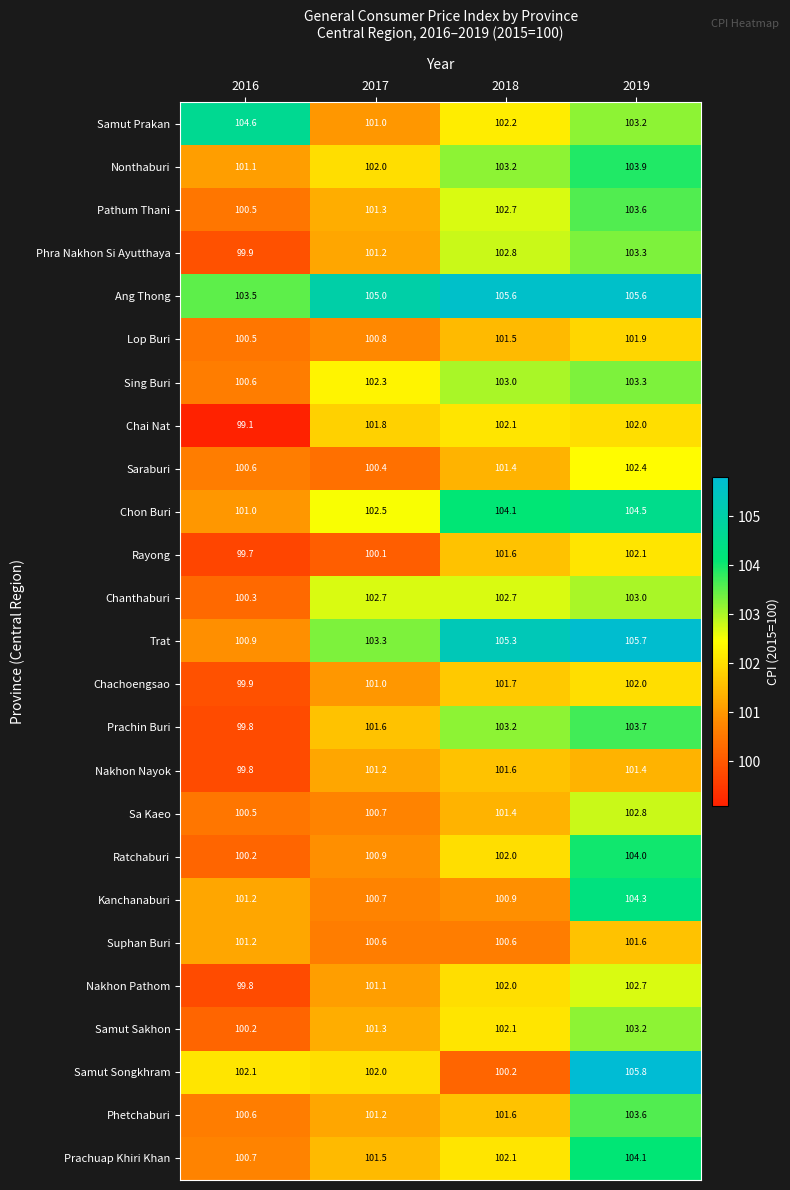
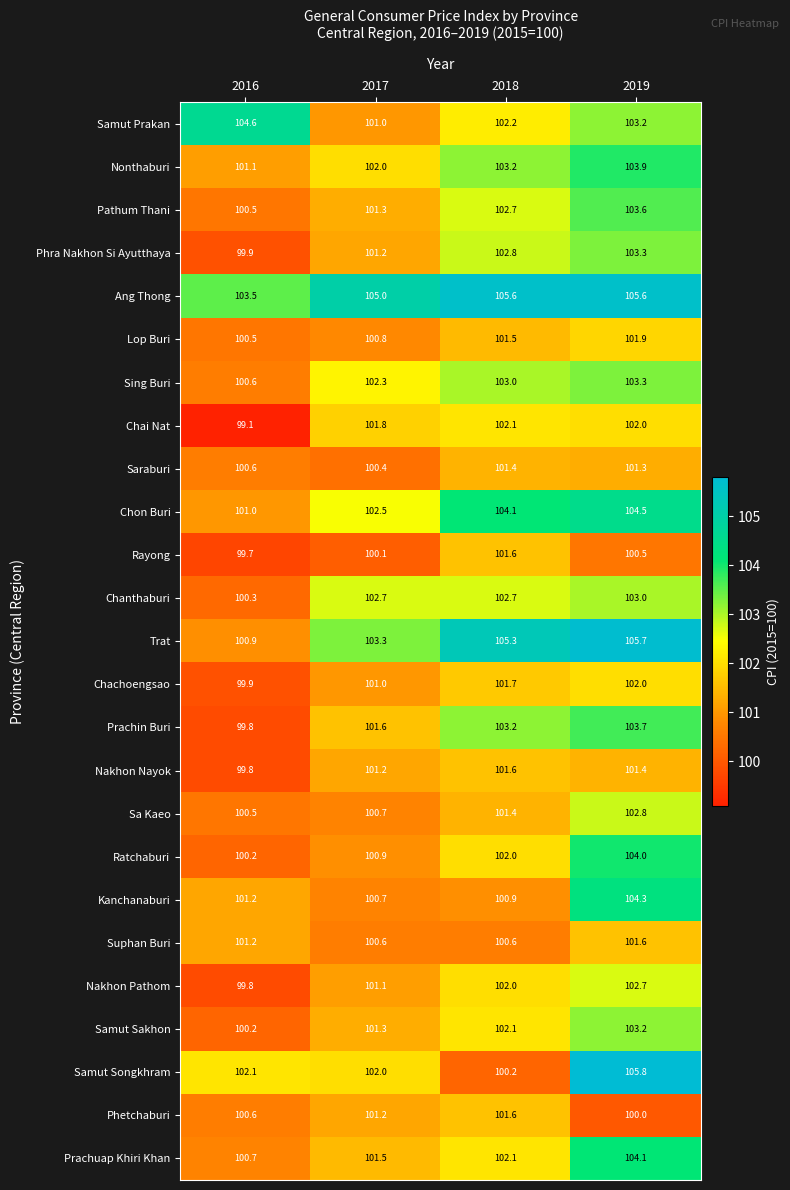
  {
    "Samut Prakan": {
      "2016": 104.6,
      "2017": 101.0,
      "2018": 102.2,
      "2019": 103.2
    },
    "Nonthaburi": {
      "2016": 101.1,
      "2017": 102.0,
      "2018": 103.2,
      "2019": 103.9
    },
    "Pathum Thani": {
      "2016": 100.5,
      "2017": 101.3,
      "2018": 102.7,
      "2019": 103.6
    },
    "Phra Nakhon Si Ayutthaya": {
      "2016": 99.9,
      "2017": 101.2,
      "2018": 102.8,
      "2019": 103.3
    },
    "Ang Thong": {
      "2016": 103.5,
      "2017": 105.0,
      "2018": 105.6,
      "2019": 105.6
    },
    "Lop Buri": {
      "2016": 100.5,
      "2017": 100.8,
      "2018": 101.5,
      "2019": 101.9
    },
    "Sing Buri": {
      "2016": 100.6,
      "2017": 102.3,
      "2018": 103.0,
      "2019": 103.3
    },
    "Chai Nat": {
      "2016": 99.1,
      "2017": 101.8,
      "2018": 102.1,
      "2019": 102.0
    },
    "Saraburi": {
      "2016": 100.6,
      "2017": 100.4,
      "2018": 101.4,
-     "2019": 102.4
+     "2019": 101.3
    },
    "Chon Buri": {
      "2016": 101.0,
      "2017": 102.5,
      "2018": 104.1,
      "2019": 104.5
    },
    "Rayong": {
      "2016": 99.7,
      "2017": 100.1,
      "2018": 101.6,
-     "2019": 102.1
+     "2019": 100.5
    },
    "Chanthaburi": {
      "2016": 100.3,
      "2017": 102.7,
      "2018": 102.7,
      "2019": 103.0
    },
    "Trat": {
      "2016": 100.9,
      "2017": 103.3,
      "2018": 105.3,
      "2019": 105.7
    },
    "Chachoengsao": {
      "2016": 99.9,
      "2017": 101.0,
      "2018": 101.7,
      "2019": 102.0
    },
    "Prachin Buri": {
      "2016": 99.8,
      "2017": 101.6,
      "2018": 103.2,
      "2019": 103.7
    },
    "Nakhon Nayok": {
      "2016": 99.8,
      "2017": 101.2,
      "2018": 101.6,
      "2019": 101.4
    },
    "Sa Kaeo": {
      "2016": 100.5,
      "2017": 100.7,
      "2018": 101.4,
      "2019": 102.8
    },
    "Ratchaburi": {
      "2016": 100.2,
      "2017": 100.9,
      "2018": 102.0,
      "2019": 104.0
    },
    "Kanchanaburi": {
      "2016": 101.2,
      "2017": 100.7,
      "2018": 100.9,
      "2019": 104.3
    },
    "Suphan Buri": {
      "2016": 101.2,
      "2017": 100.6,
      "2018": 100.6,
      "2019": 101.6
    },
    "Nakhon Pathom": {
      "2016": 99.8,
      "2017": 101.1,
      "2018": 102.0,
      "2019": 102.7
    },
    "Samut Sakhon": {
      "2016": 100.2,
      "2017": 101.3,
      "2018": 102.1,
      "2019": 103.2
    },
    "Samut Songkhram": {
      "2016": 102.1,
      "2017": 102.0,
      "2018": 100.2,
      "2019": 105.8
    },
    "Phetchaburi": {
      "2016": 100.6,
      "2017": 101.2,
      "2018": 101.6,
-     "2019": 103.6
+     "2019": 100.0
    },
    "Prachuap Khiri Khan": {
      "2016": 100.7,
      "2017": 101.5,
      "2018": 102.1,
      "2019": 104.1
    }
  }
